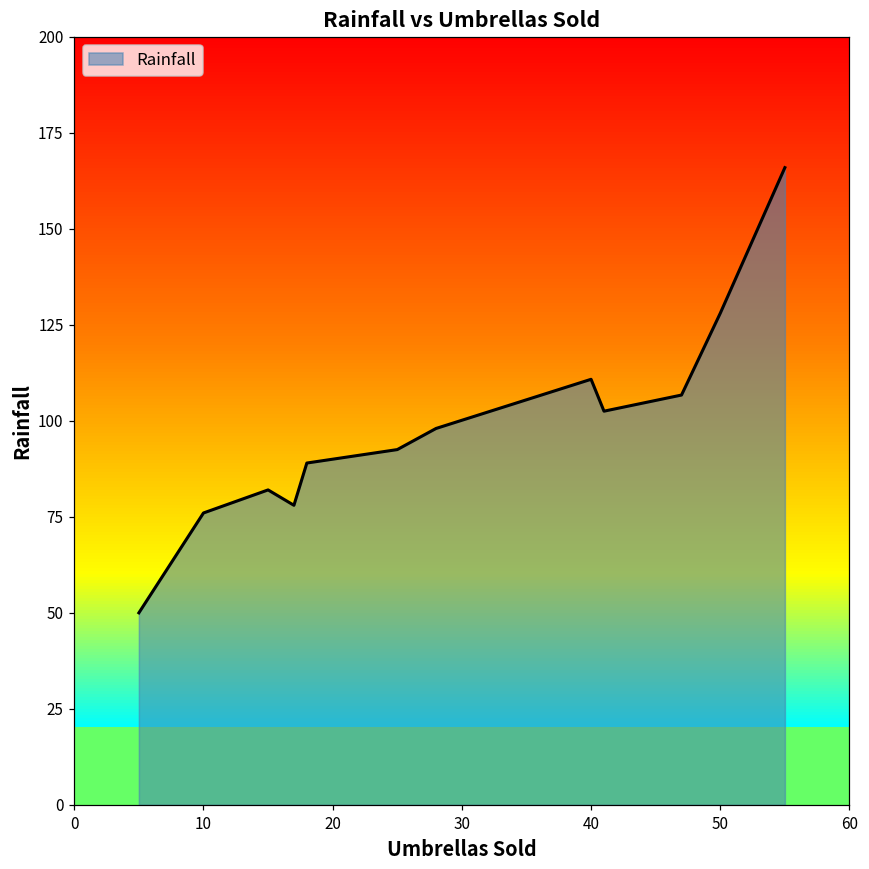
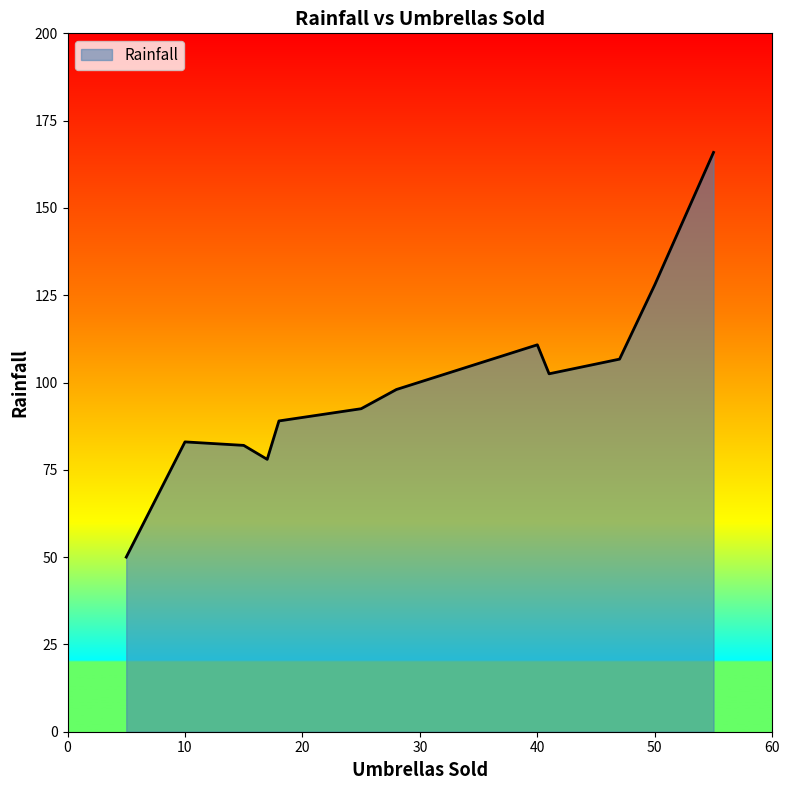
  {
-   "10": 76,
+   "10": 83,
    "40": 111,
    "50": 128
  }
